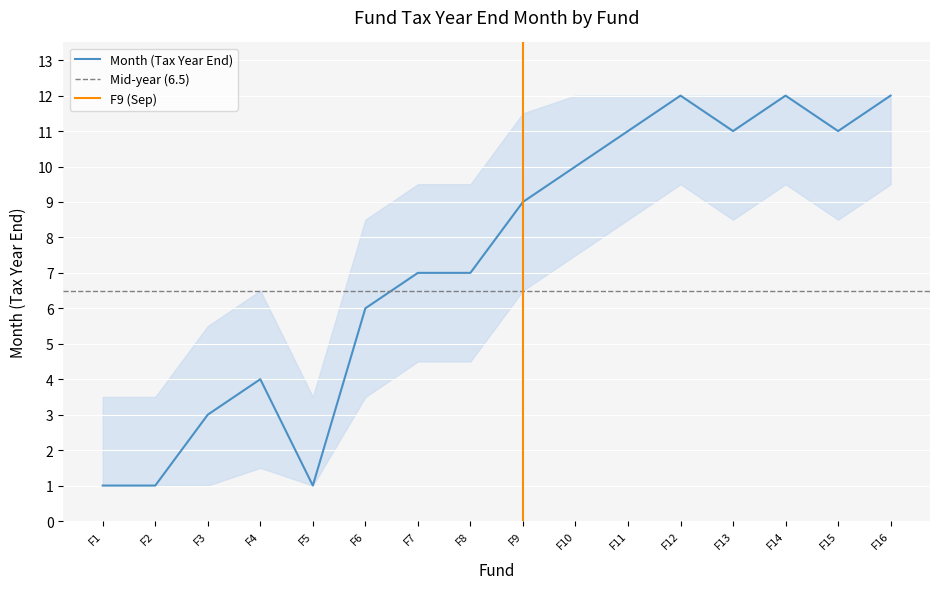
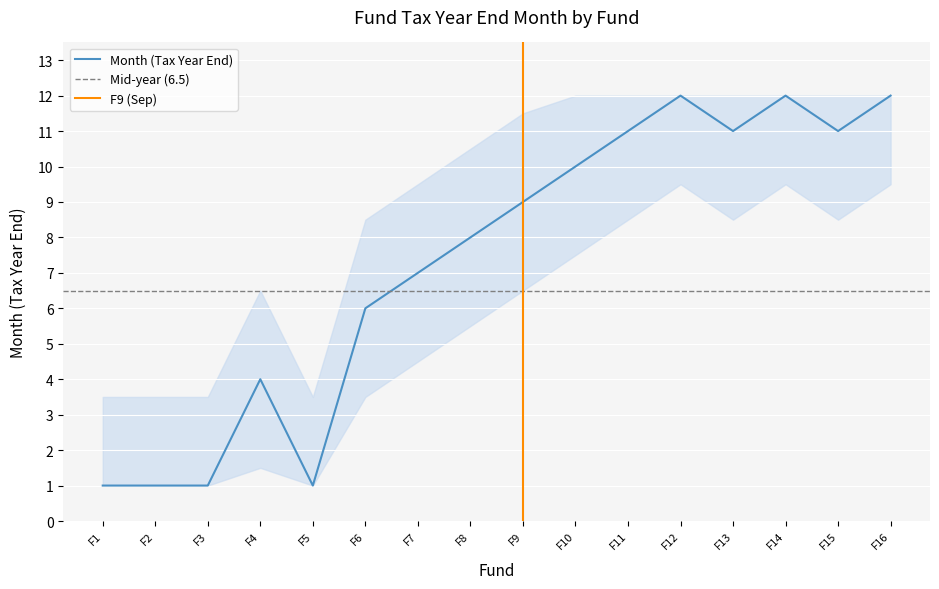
  {
    "Month (Tax Year End)": {
      "F1": 1,
      "F2": 1,
-     "F3": 3,
+     "F3": 1,
      "F4": 4,
      "F5": 1,
      "F6": 6,
      "F7": 7,
-     "F8": 7,
+     "F8": 8,
      "F9": 9,
      "F10": 10,
      "F11": 11,
      "F13": 11,
      "F15": 11
    }
  }
